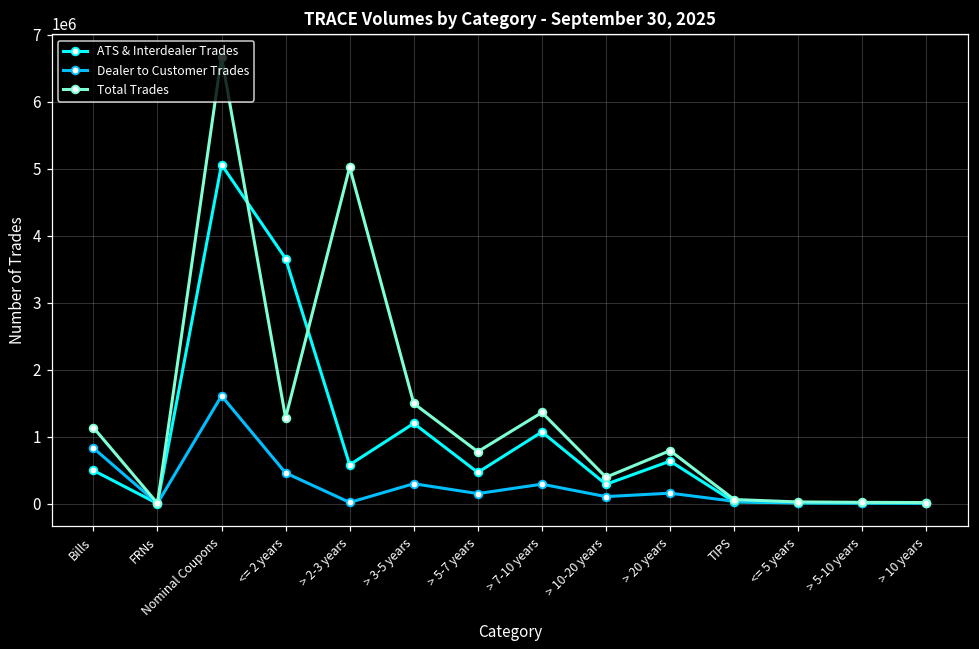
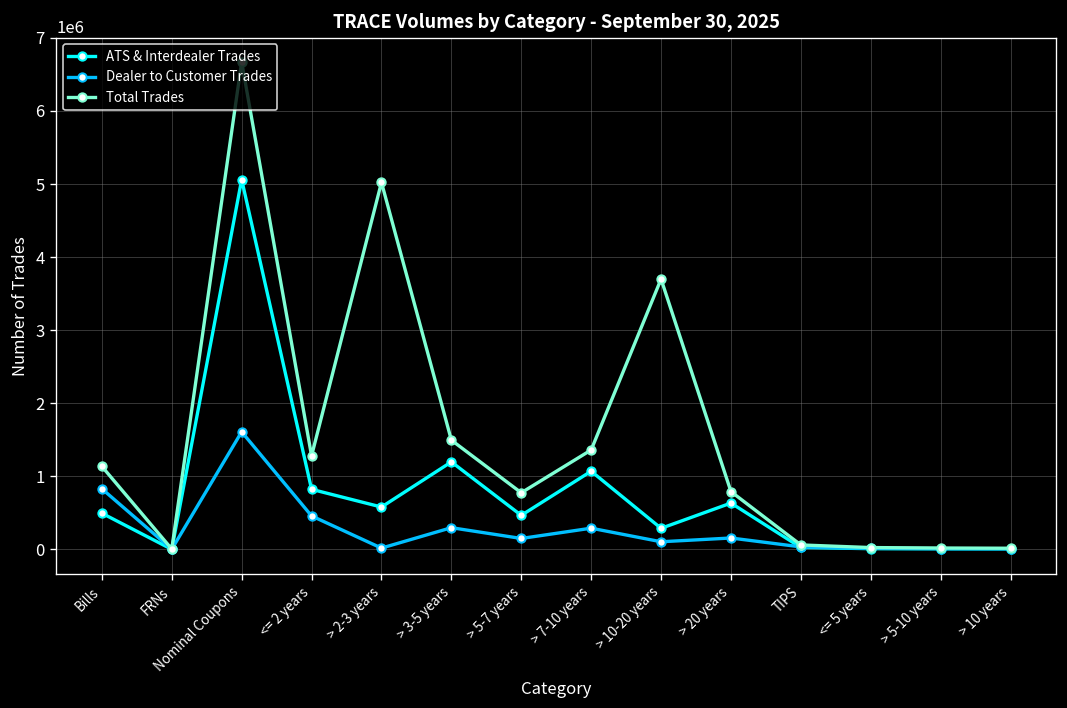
  {
    "ATS & Interdealer Trades": {
      "Bills": 500000,
      "Nominal Coupons": 5100000,
-     "<= 2 years": 3700000,
+     "<= 2 years": 800000,
      "> 2-3 years": 600000,
      "> 3-5 years": 1200000,
      "> 5-7 years": 500000,
      "> 7-10 years": 1100000,
      "> 10-20 years": 300000,
      "> 20 years": 600000
    },
    "Dealer to Customer Trades": {
      "Bills": 800000,
      "Nominal Coupons": 1600000,
      "<= 2 years": 500000,
      "> 2-3 years": 0,
      "> 3-5 years": 300000,
      "> 5-7 years": 200000,
      "> 7-10 years": 300000,
      "> 10-20 years": 100000,
      "> 20 years": 200000
    },
    "Total Trades": {
      "Bills": 1100000,
      "<= 2 years": 1300000,
      "> 2-3 years": 5000000,
      "> 3-5 years": 1500000,
      "> 5-7 years": 800000,
      "> 7-10 years": 1400000,
-     "> 10-20 years": 400000,
+     "> 10-20 years": 3700000,
      "> 20 years": 800000
    }
  }
